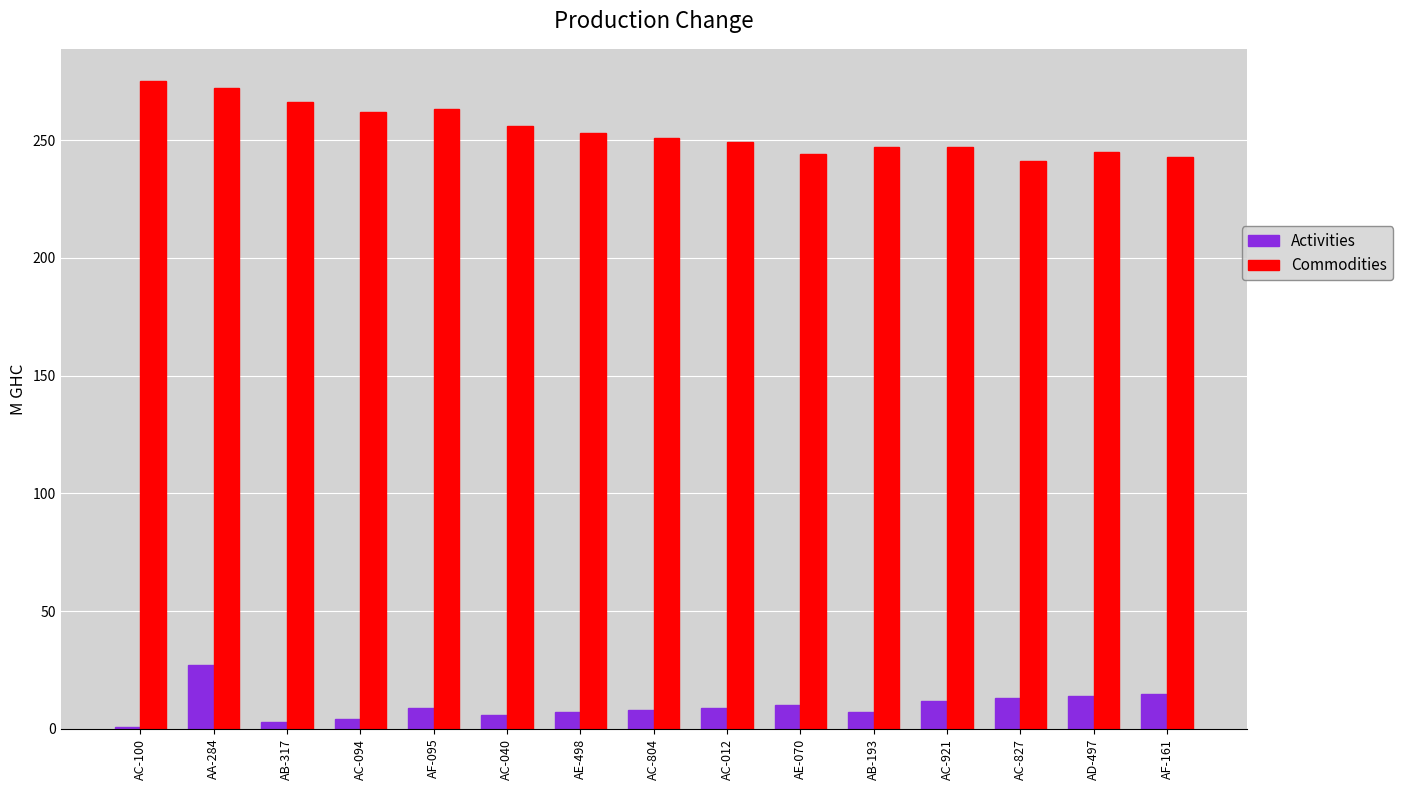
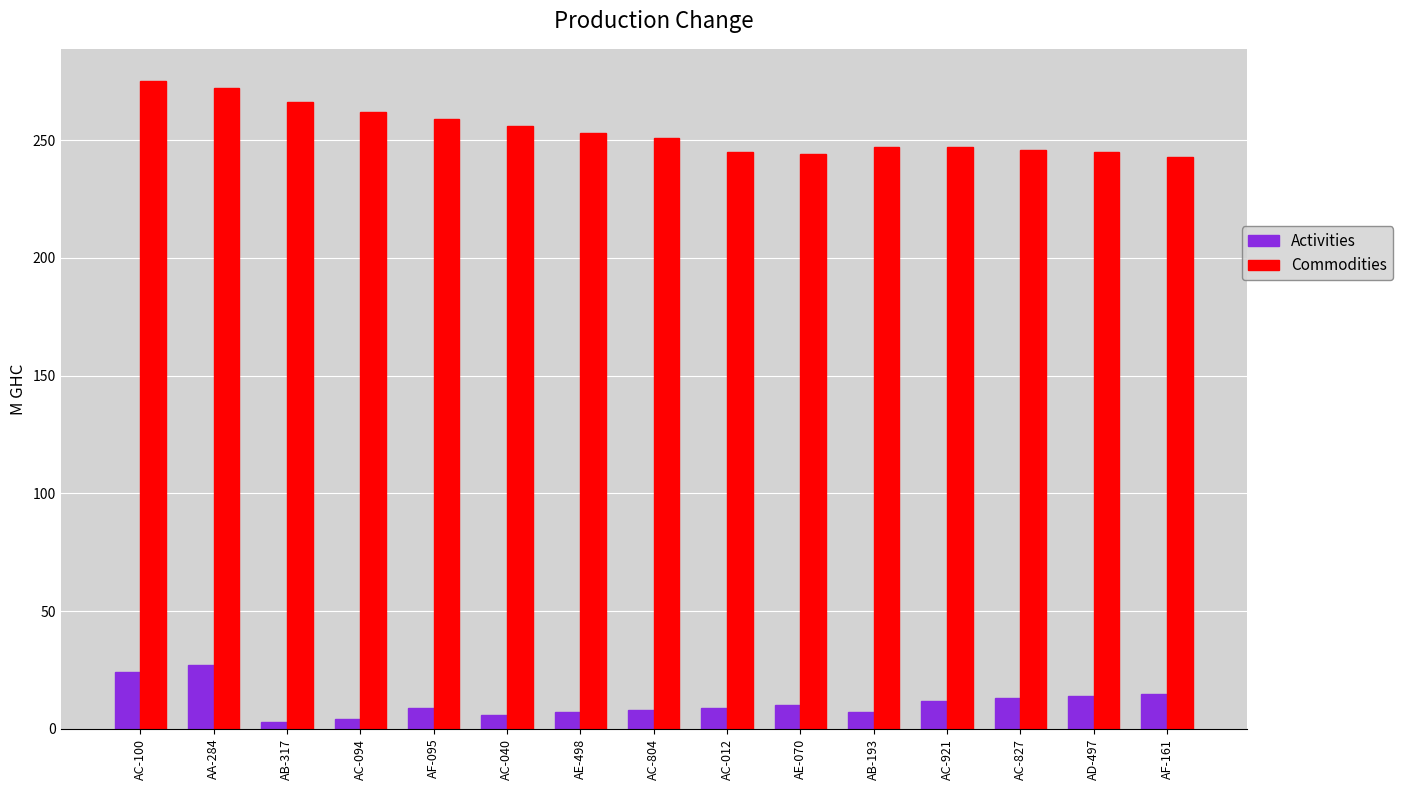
  {
    "Activities": {
-     "AC-100": 1,
+     "AC-100": 24,
      "AA-284": 27,
      "AB-317": 3,
      "AC-094": 4,
      "AF-095": 9,
      "AC-040": 6,
      "AE-498": 7,
      "AC-804": 8,
      "AC-012": 9,
      "AE-070": 10,
      "AB-193": 7,
      "AC-921": 12,
      "AC-827": 13,
      "AD-497": 14,
      "AF-161": 15
    },
    "Commodities": {
      "AC-100": 275,
      "AA-284": 272,
      "AB-317": 266,
      "AC-094": 262,
-     "AF-095": 263,
+     "AF-095": 259,
      "AC-040": 256,
      "AE-498": 253,
      "AC-804": 251,
-     "AC-012": 249,
+     "AC-012": 245,
      "AE-070": 244,
      "AB-193": 247,
      "AC-921": 247,
-     "AC-827": 241,
+     "AC-827": 246,
      "AD-497": 245,
      "AF-161": 243
    }
  }
